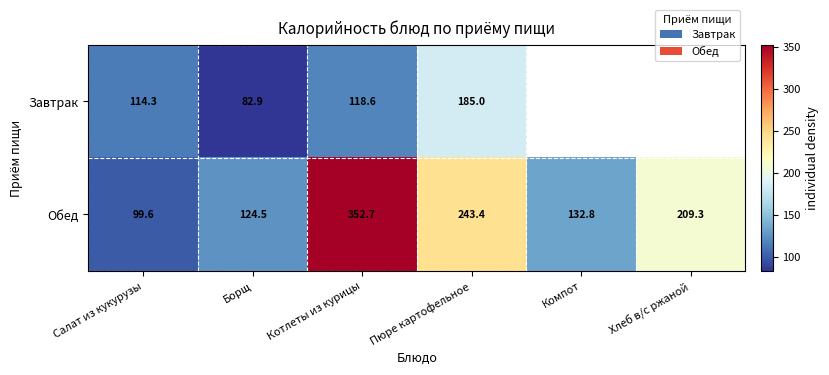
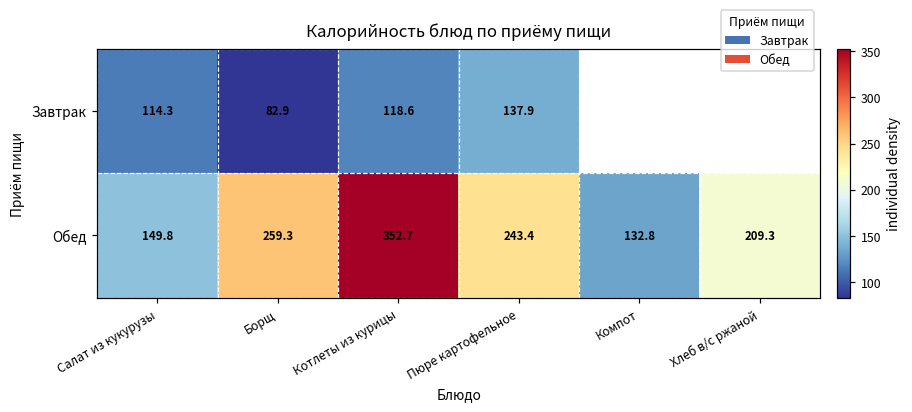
  {
    "Завтрак": {
      "Салат из кукурузы": 114.3,
      "Борщ": 82.9,
      "Котлеты из курицы": 118.6,
-     "Пюре картофельное": 185.0
+     "Пюре картофельное": 137.9
    },
    "Обед": {
-     "Салат из кукурузы": 99.6,
-     "Борщ": 124.5,
+     "Салат из кукурузы": 149.8,
+     "Борщ": 259.3,
      "Котлеты из курицы": 352.7,
      "Пюре картофельное": 243.4,
      "Компот": 132.8,
      "Хлеб в/с ржаной": 209.3
    }
  }
